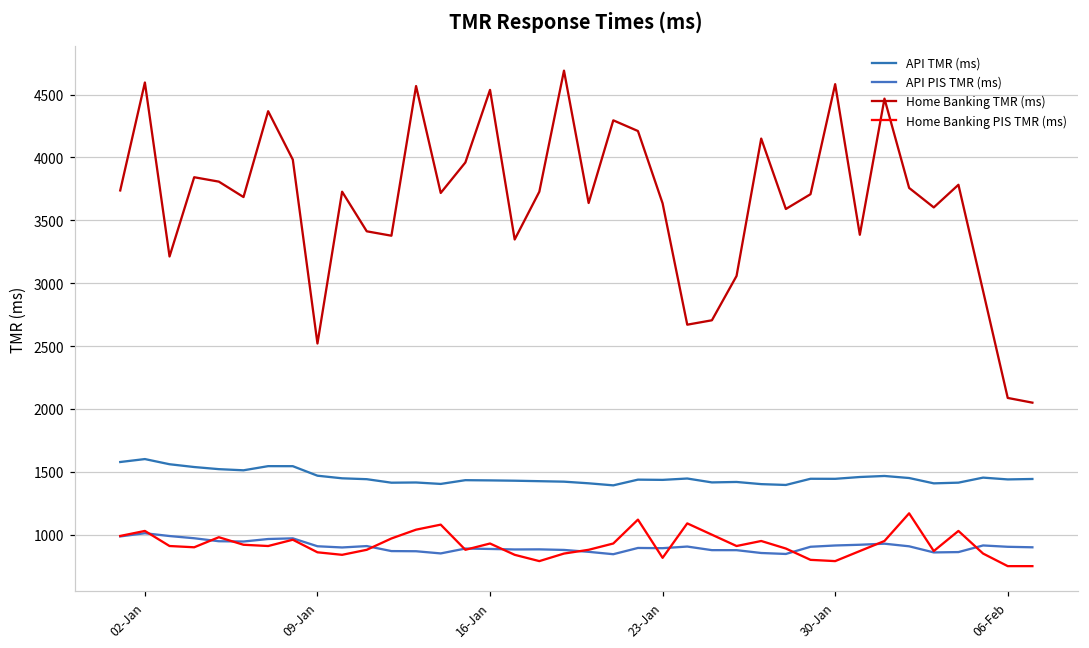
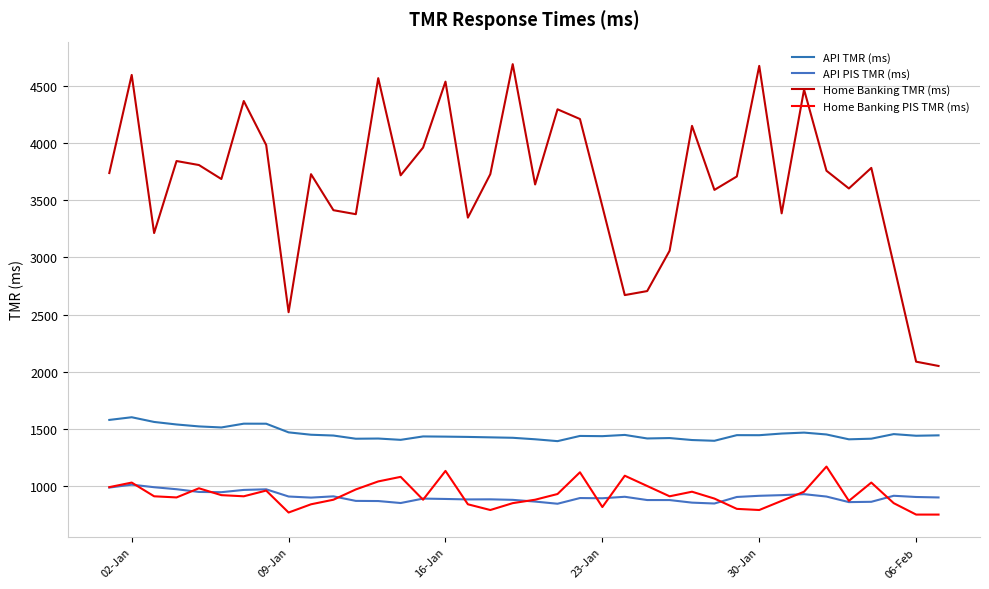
  {
    "Home Banking TMR (ms)": {
      "02-Jan": 4600,
      "09-Jan": 2520,
      "16-Jan": 4540,
-     "23-Jan": 3640,
-     "30-Jan": 4580,
+     "23-Jan": 3450,
+     "30-Jan": 4670,
      "06-Feb": 2090
    },
    "Home Banking PIS TMR (ms)": {
-     "09-Jan": 860,
-     "16-Jan": 930,
+     "09-Jan": 770,
+     "16-Jan": 1130,
      "23-Jan": 820,
      "30-Jan": 790,
      "06-Feb": 750
    }
  }
